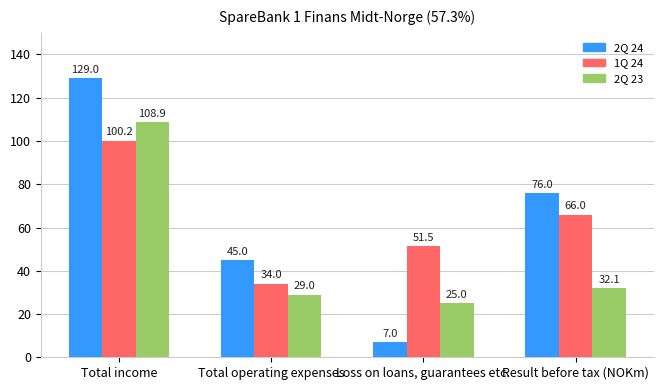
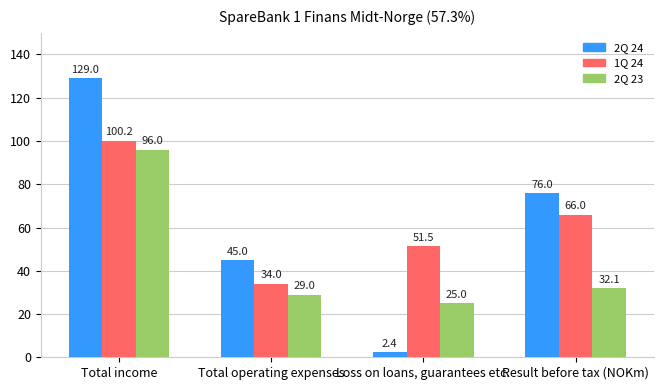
  {
    "2Q 24": {
      "Total income": 129.0,
      "Total operating expenses": 45.0,
-     "Loss on loans, guarantees etc.": 7.0,
+     "Loss on loans, guarantees etc.": 2.4,
      "Result before tax (NOKm)": 76.0
    },
    "1Q 24": {
      "Total income": 100.2,
      "Total operating expenses": 34.0,
      "Loss on loans, guarantees etc.": 51.5,
      "Result before tax (NOKm)": 66.0
    },
    "2Q 23": {
-     "Total income": 108.9,
+     "Total income": 96.0,
      "Total operating expenses": 29.0,
      "Loss on loans, guarantees etc.": 25.0,
      "Result before tax (NOKm)": 32.1
    }
  }
